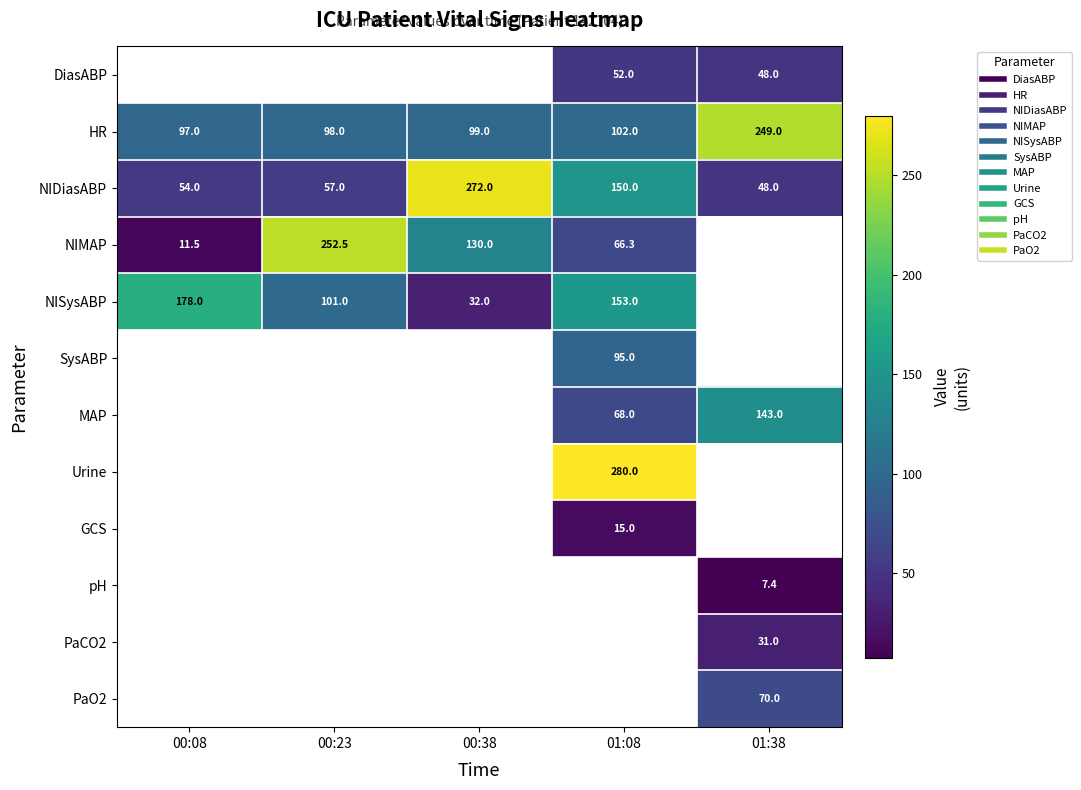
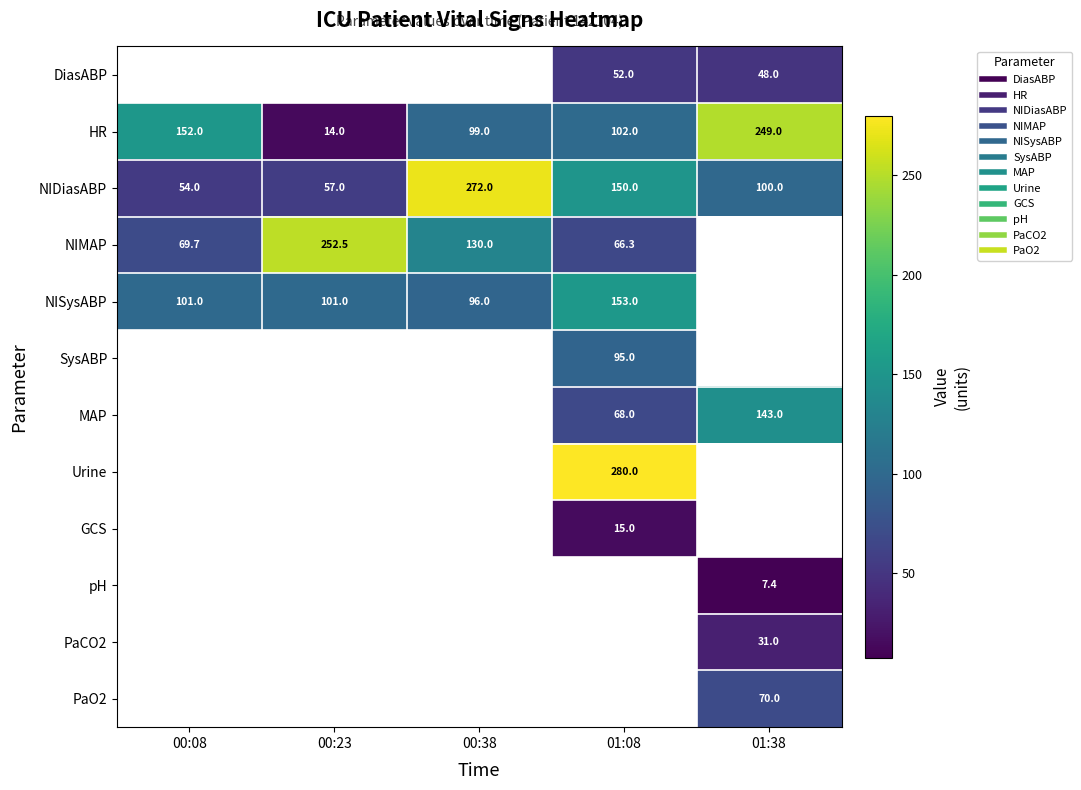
  {
    "DiasABP": {
      "01:08": 52.0,
      "01:38": 48.0
    },
    "HR": {
-     "00:08": 97.0,
-     "00:23": 98.0,
+     "00:08": 152.0,
+     "00:23": 14.0,
      "00:38": 99.0,
      "01:08": 102.0,
      "01:38": 249.0
    },
    "NIDiasABP": {
      "00:08": 54.0,
      "00:23": 57.0,
      "00:38": 272.0,
      "01:08": 150.0,
-     "01:38": 48.0
+     "01:38": 100.0
    },
    "NIMAP": {
-     "00:08": 11.5,
+     "00:08": 69.7,
      "00:23": 252.5,
      "00:38": 130.0,
      "01:08": 66.3
    },
    "NISysABP": {
-     "00:08": 178.0,
+     "00:08": 101.0,
      "00:23": 101.0,
-     "00:38": 32.0,
+     "00:38": 96.0,
      "01:08": 153.0
    },
    "SysABP": {
      "01:08": 95.0
    },
    "MAP": {
      "01:08": 68.0,
      "01:38": 143.0
    },
    "Urine": {
      "01:08": 280.0
    },
    "GCS": {
      "01:08": 15.0
    },
    "pH": {
      "01:38": 7.4
    },
    "PaCO2": {
      "01:38": 31.0
    },
    "PaO2": {
      "01:38": 70.0
    }
  }
